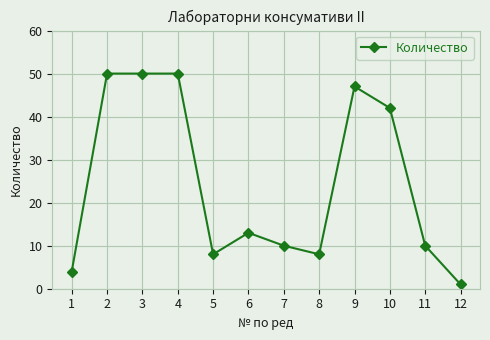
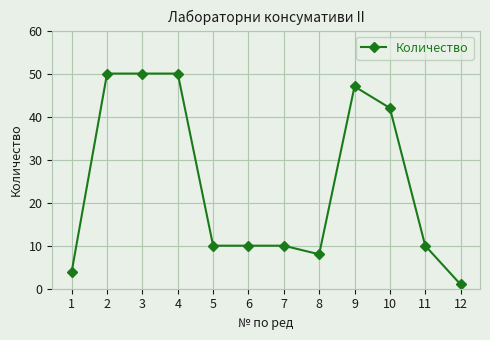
  {
    "1": 4,
    "2": 50,
    "3": 50,
    "4": 50,
-   "5": 8,
-   "6": 13,
+   "5": 10,
+   "6": 10,
    "7": 10,
    "8": 8,
    "9": 47,
    "10": 42,
    "11": 10,
    "12": 1
  }
